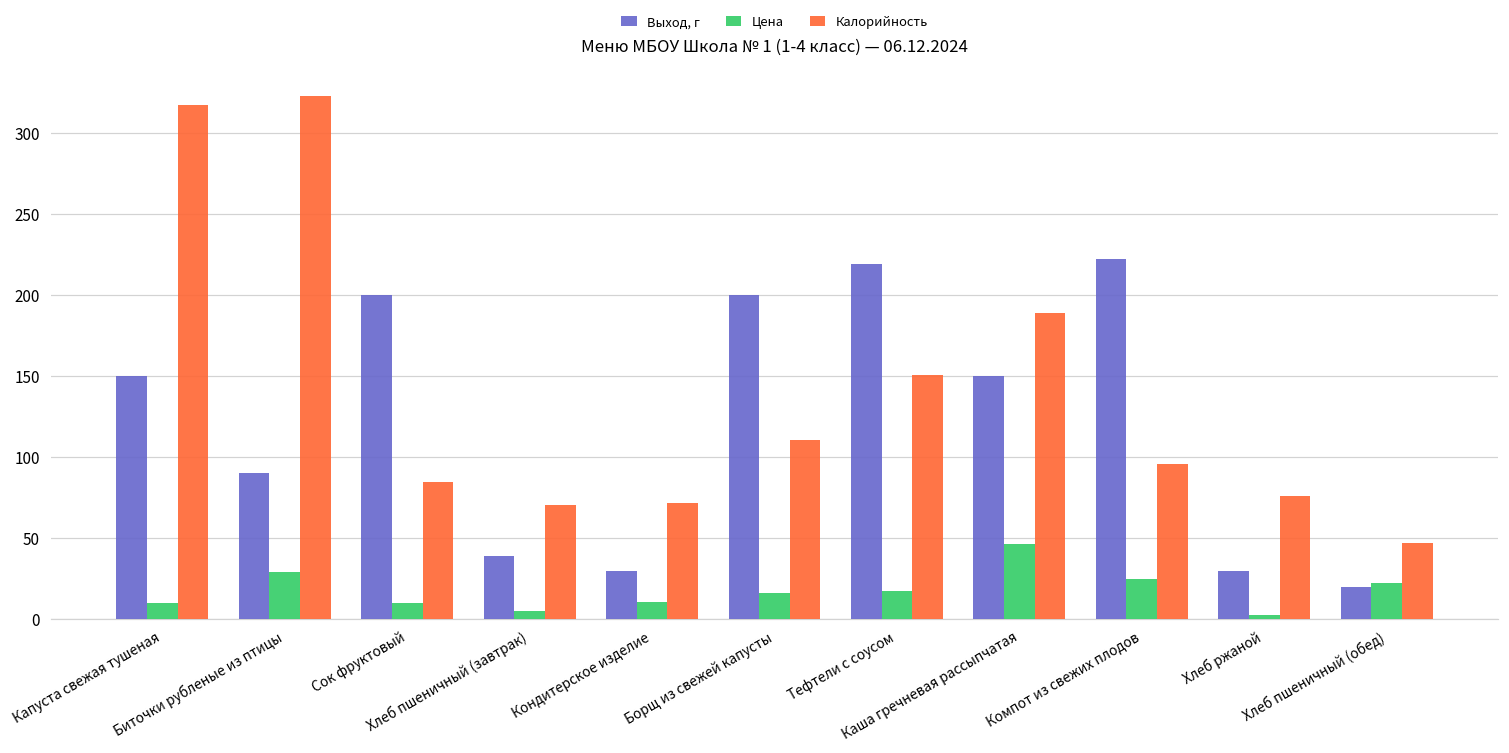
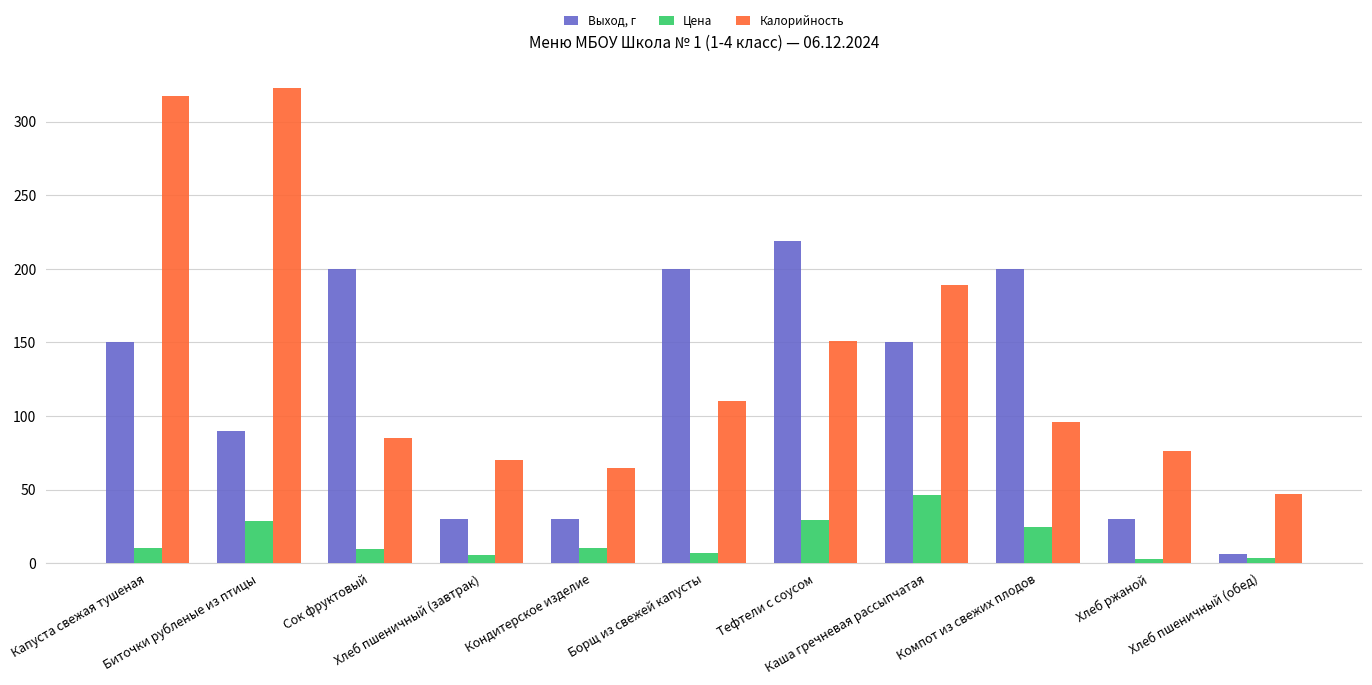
  {
    "Выход, г": {
      "Капуста свежая тушеная": 150,
      "Биточки рубленые из птицы": 90,
      "Сок фруктовый": 200,
-     "Хлеб пшеничный (завтрак)": 39,
+     "Хлеб пшеничный (завтрак)": 30,
      "Кондитерское изделие": 30,
      "Борщ из свежей капусты": 200,
      "Тефтели с соусом": 219,
      "Каша гречневая рассыпчатая": 150,
-     "Компот из свежих плодов": 222,
+     "Компот из свежих плодов": 200,
      "Хлеб ржаной": 30,
-     "Хлеб пшеничный (обед)": 20
+     "Хлеб пшеничный (обед)": 6
    },
    "Цена": {
      "Капуста свежая тушеная": 10,
      "Биточки рубленые из птицы": 29,
      "Сок фруктовый": 10,
      "Хлеб пшеничный (завтрак)": 5,
      "Кондитерское изделие": 11,
-     "Борщ из свежей капусты": 16,
-     "Тефтели с соусом": 17,
+     "Борщ из свежей капусты": 7,
+     "Тефтели с соусом": 29,
      "Каша гречневая рассыпчатая": 47,
      "Компот из свежих плодов": 25,
      "Хлеб ржаной": 3,
-     "Хлеб пшеничный (обед)": 22
+     "Хлеб пшеничный (обед)": 4
    },
    "Калорийность": {
      "Капуста свежая тушеная": 318,
      "Биточки рубленые из птицы": 323,
      "Сок фруктовый": 85,
      "Хлеб пшеничный (завтрак)": 70,
-     "Кондитерское изделие": 71,
+     "Кондитерское изделие": 65,
      "Борщ из свежей капусты": 110,
      "Тефтели с соусом": 151,
      "Каша гречневая рассыпчатая": 189,
      "Компот из свежих плодов": 96,
      "Хлеб ржаной": 76,
      "Хлеб пшеничный (обед)": 47
    }
  }
